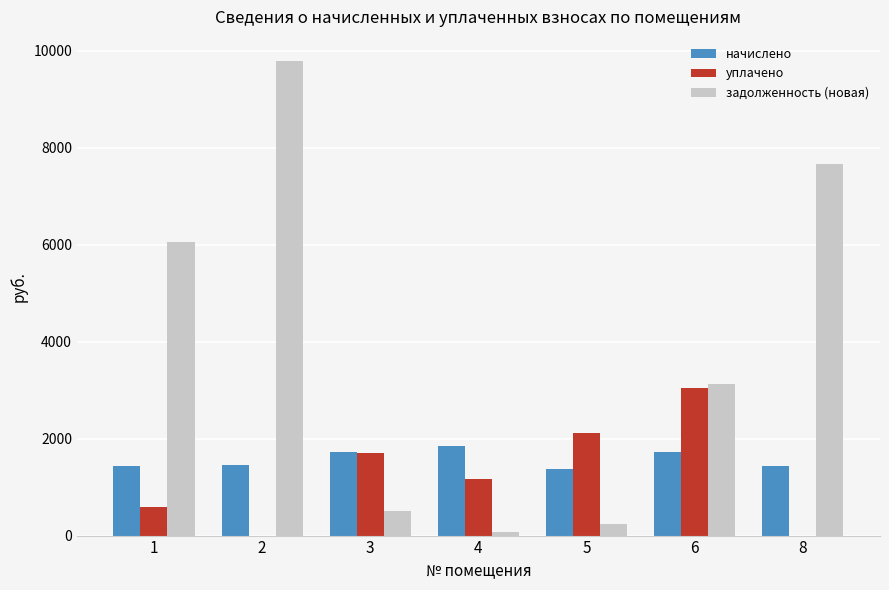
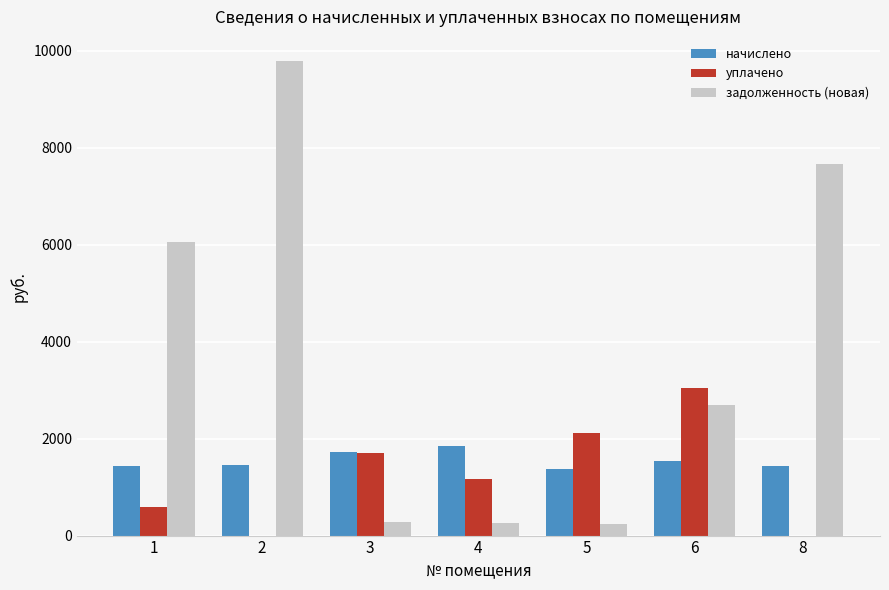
  {
    "начислено": {
      "1": 1400,
      "2": 1400,
      "3": 1700,
      "4": 1800,
      "5": 1400,
-     "6": 1700,
+     "6": 1500,
      "8": 1400
    },
    "уплачено": {
      "1": 600,
      "2": 0,
      "3": 1700,
      "4": 1200,
      "5": 2100,
      "6": 3100,
      "8": 0
    },
    "задолженность (новая)": {
      "1": 6100,
      "2": 9800,
-     "3": 500,
-     "4": 100,
+     "3": 300,
+     "4": 300,
      "5": 200,
-     "6": 3100,
+     "6": 2700,
      "8": 7700
    }
  }
